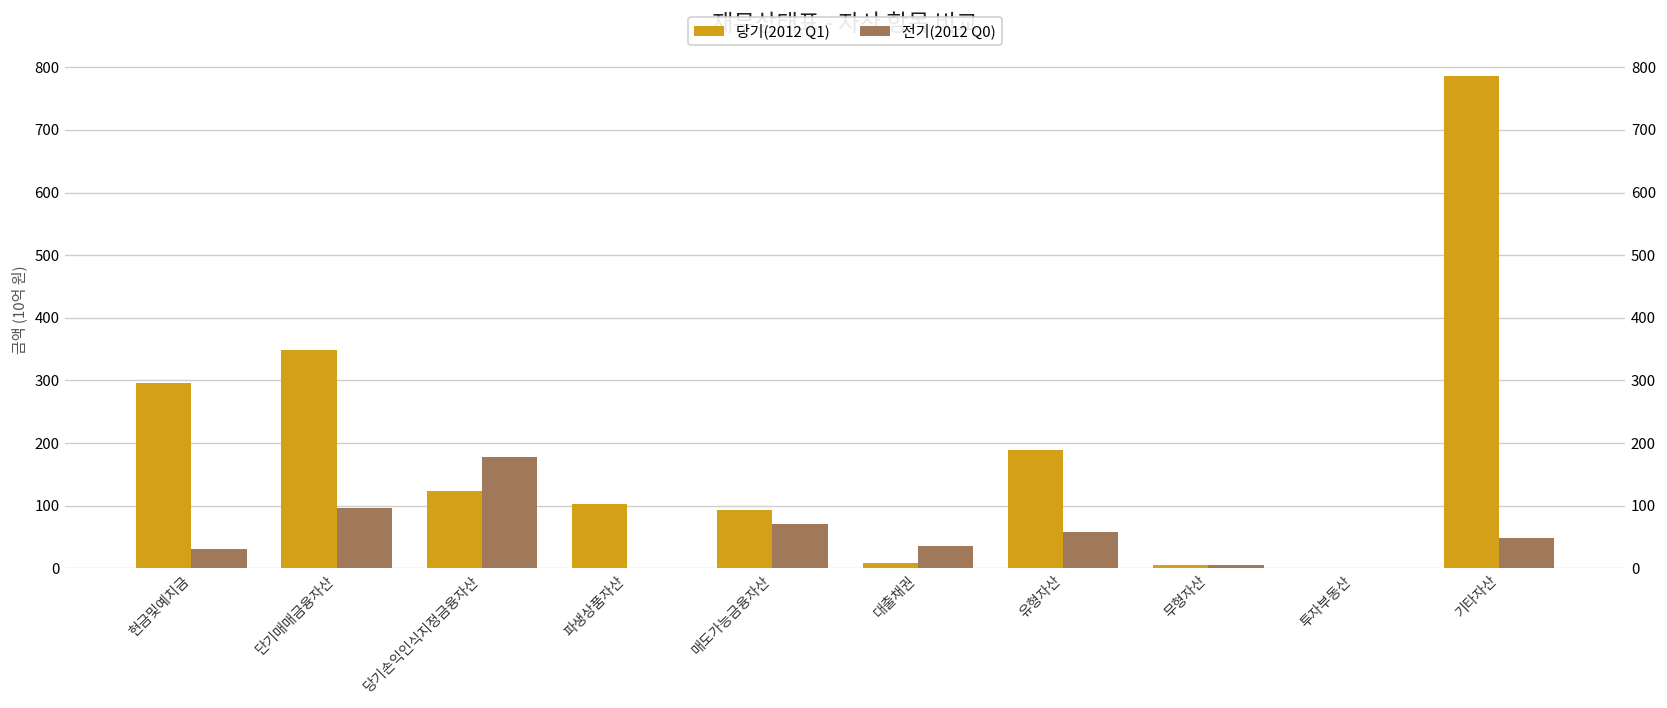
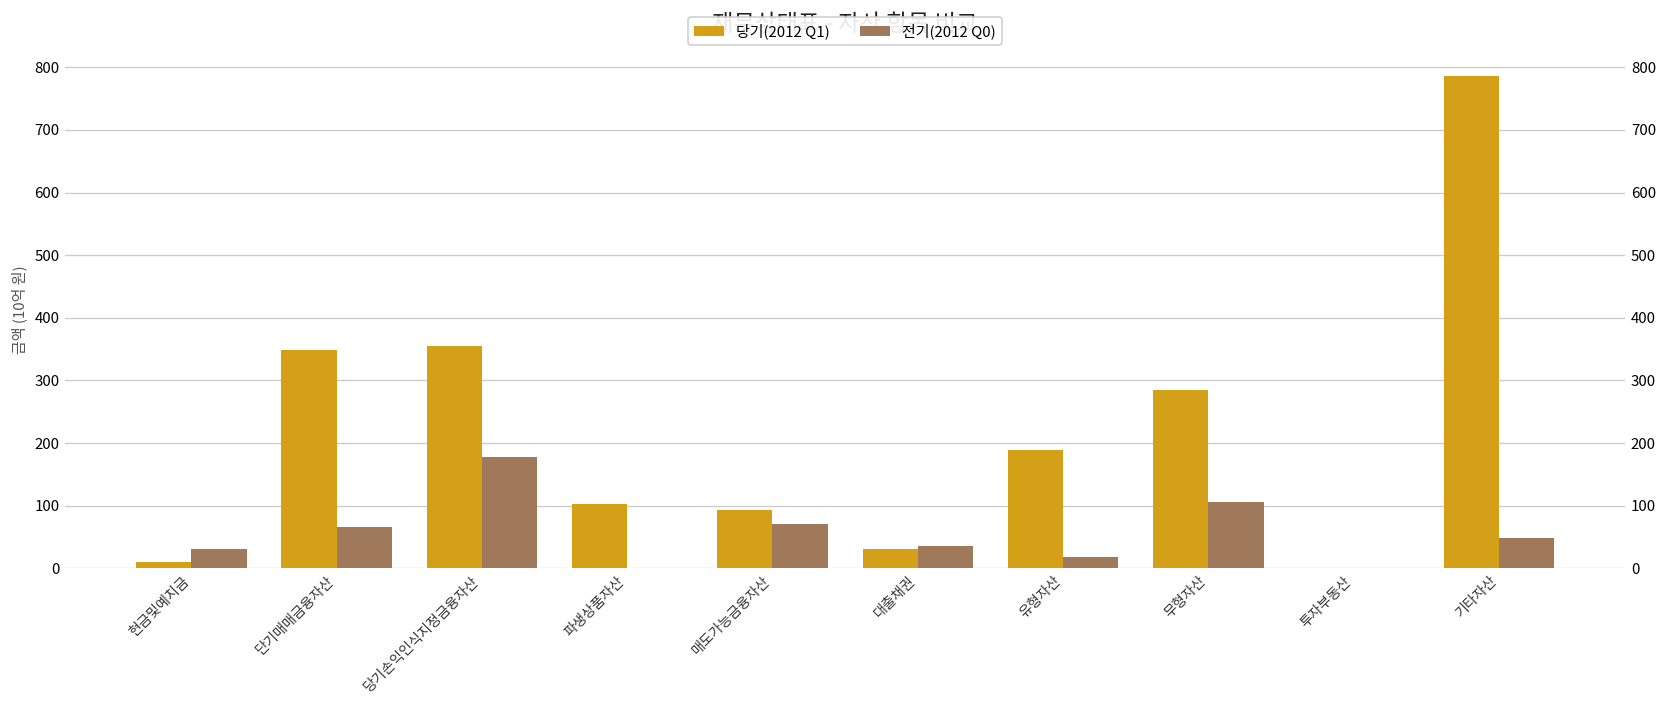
  {
    "당기(2012 Q1)": {
-     "현금및예치금": 300,
+     "현금및예치금": 10,
      "단기매매금융자산": 350,
-     "당기손익인식지정금융자산": 120,
+     "당기손익인식지정금융자산": 350,
      "파생상품자산": 100,
      "매도가능금융자산": 90,
-     "대출채권": 10,
+     "대출채권": 30,
      "유형자산": 190,
-     "무형자산": 10,
+     "무형자산": 280,
      "기타자산": 790
    },
    "전기(2012 Q0)": {
      "현금및예치금": 30,
-     "단기매매금융자산": 100,
+     "단기매매금융자산": 70,
      "당기손익인식지정금융자산": 180,
      "매도가능금융자산": 70,
      "대출채권": 40,
-     "유형자산": 60,
-     "무형자산": 10,
+     "유형자산": 20,
+     "무형자산": 110,
      "기타자산": 50
    }
  }
